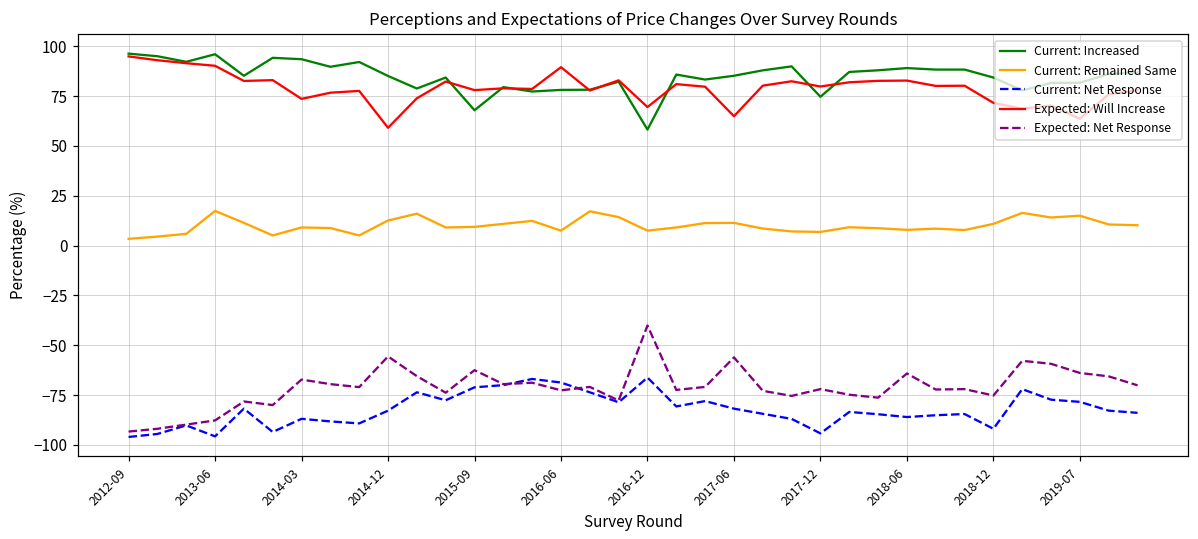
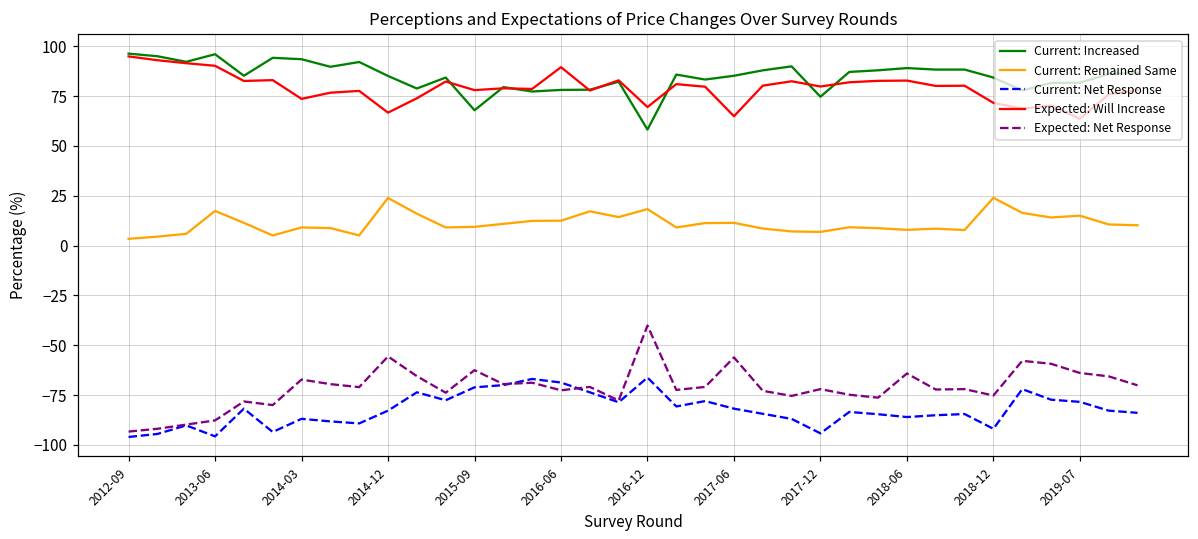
  {
    "Current: Increased": {
      "2013-06": 96,
      "2014-03": 94,
      "2014-12": 85,
      "2015-09": 68,
      "2016-06": 78,
      "2016-12": 58,
      "2017-06": 85,
      "2017-12": 75,
      "2018-06": 89,
      "2018-12": 84
    },
    "Current: Remained Same": {
      "2012-09": 3,
      "2013-06": 17,
      "2014-03": 9,
-     "2014-12": 13,
+     "2014-12": 24,
      "2015-09": 9,
-     "2016-06": 8,
-     "2016-12": 8,
+     "2016-06": 13,
+     "2016-12": 18,
      "2017-06": 11,
      "2017-12": 7,
      "2018-06": 8,
-     "2018-12": 11,
+     "2018-12": 24,
      "2019-07": 15
    },
    "Current: Net Response": {
      "2012-09": -96,
      "2013-06": -96,
      "2014-03": -87,
      "2014-12": -83,
      "2015-09": -71,
      "2016-06": -69,
      "2016-12": -66,
      "2017-06": -82,
      "2017-12": -94,
      "2018-06": -86,
      "2018-12": -92,
      "2019-07": -78
    },
    "Expected: Will Increase": {
      "2013-06": 90,
      "2014-03": 74,
-     "2014-12": 59,
+     "2014-12": 67,
      "2015-09": 78,
      "2016-06": 90,
      "2016-12": 70,
      "2017-06": 65,
      "2017-12": 80,
      "2018-06": 83,
      "2018-12": 72
    },
    "Expected: Net Response": {
      "2012-09": -93,
      "2013-06": -88,
      "2014-03": -67,
      "2014-12": -56,
      "2015-09": -63,
      "2016-06": -73,
      "2016-12": -40,
      "2017-06": -56,
      "2017-12": -72,
      "2018-06": -64,
      "2018-12": -75,
      "2019-07": -64
    }
  }
